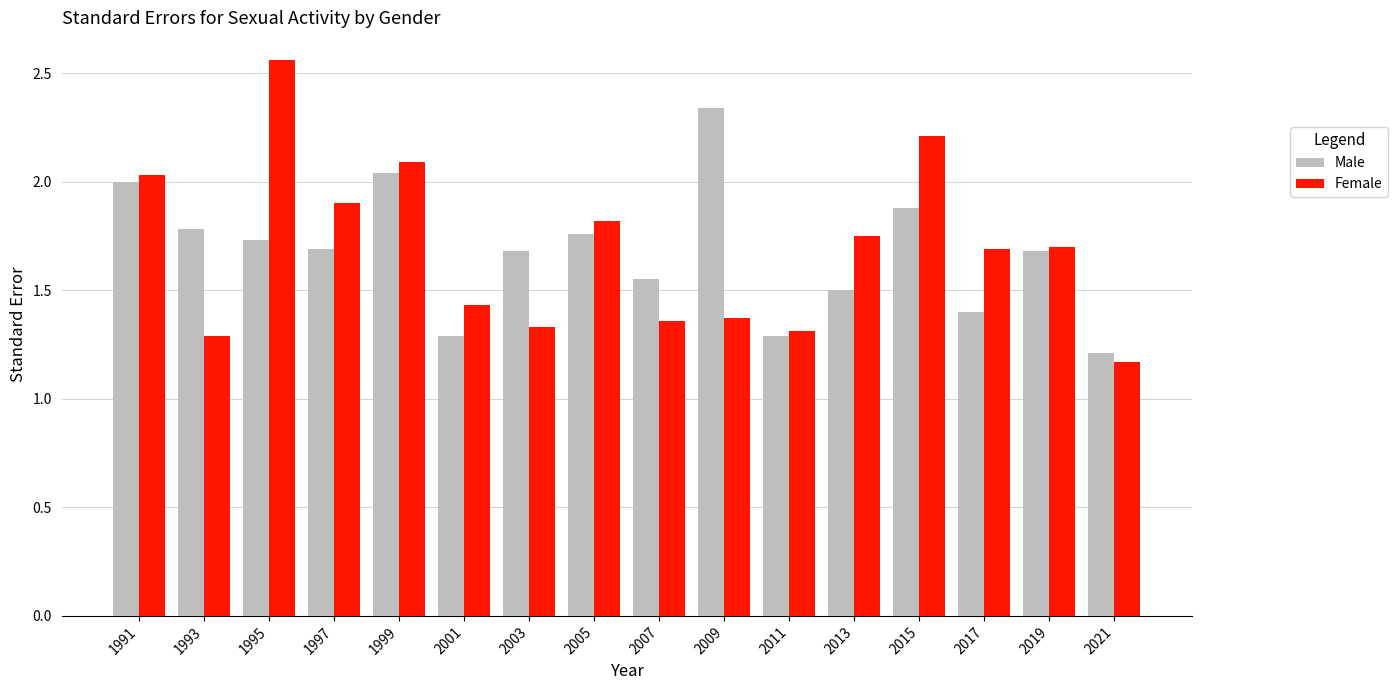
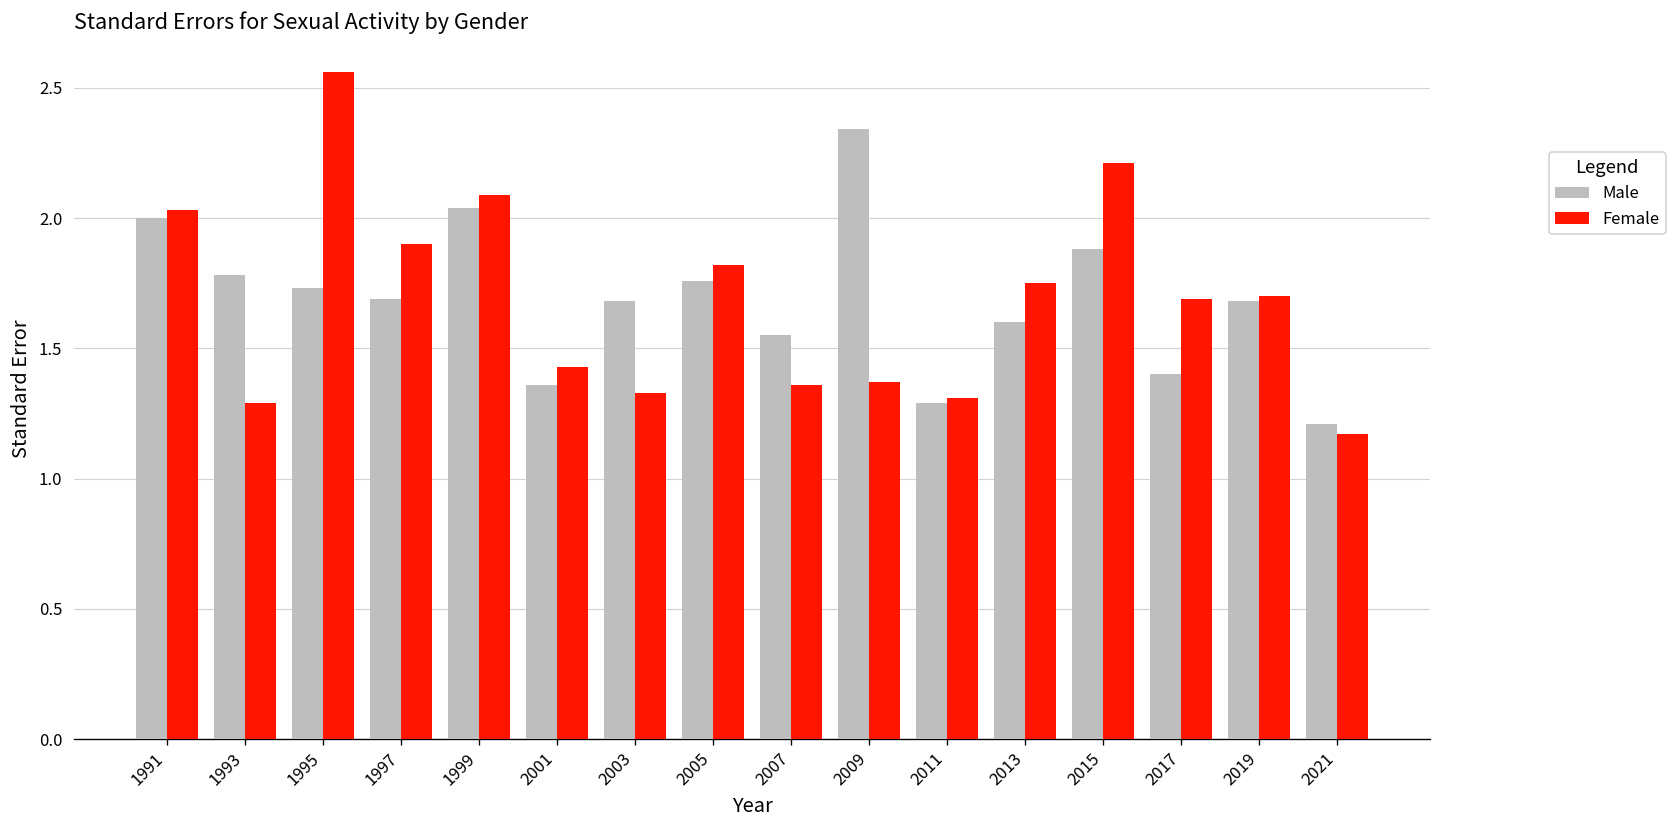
  {
    "Male": {
      "1991": 2.00,
      "1993": 1.78,
      "1995": 1.73,
      "1997": 1.69,
      "1999": 2.04,
-     "2001": 1.29,
+     "2001": 1.36,
      "2003": 1.68,
      "2005": 1.76,
      "2007": 1.55,
      "2009": 2.34,
      "2011": 1.29,
-     "2013": 1.5,
+     "2013": 1.6,
      "2015": 1.88,
      "2017": 1.40,
      "2019": 1.68,
      "2021": 1.21
    },
    "Female": {
      "1991": 2.03,
      "1993": 1.29,
      "1995": 2.56,
      "1997": 1.90,
      "1999": 2.09,
      "2001": 1.43,
      "2003": 1.33,
      "2005": 1.82,
      "2007": 1.36,
      "2009": 1.37,
      "2011": 1.31,
      "2013": 1.75,
      "2015": 2.21,
      "2017": 1.69,
      "2019": 1.70,
      "2021": 1.17
    }
  }
